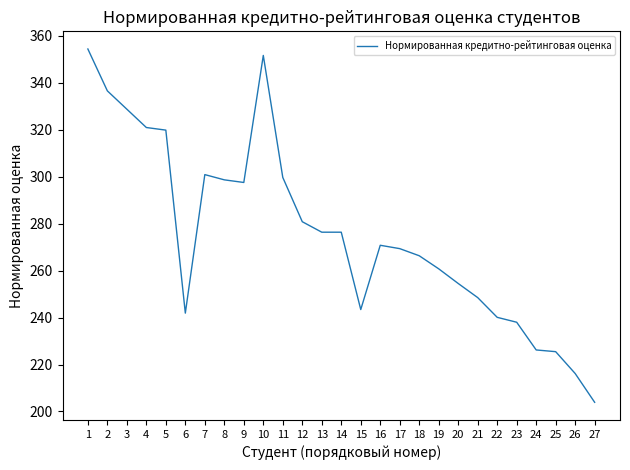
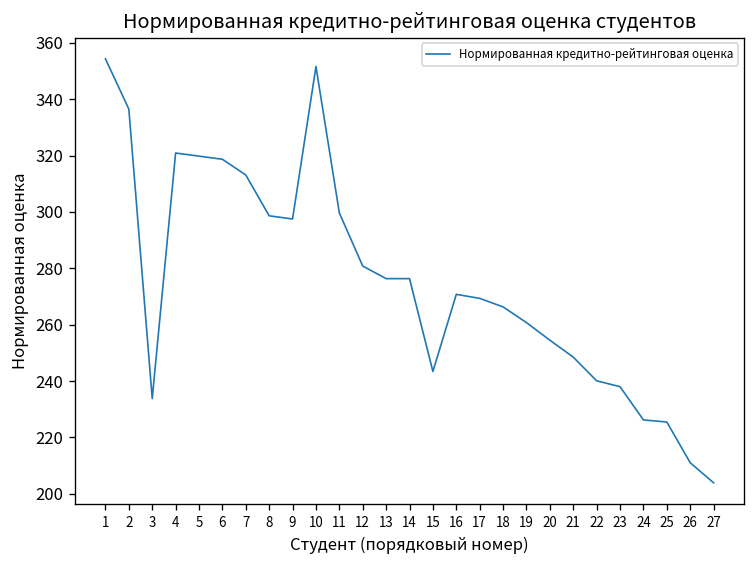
  {
    "1": 354,
    "2": 337,
-   "3": 329,
+   "3": 234,
    "4": 321,
    "5": 320,
-   "6": 242,
-   "7": 301,
+   "6": 319,
+   "7": 313,
    "8": 299,
    "9": 298,
    "10": 352,
    "11": 300,
    "12": 281,
    "13": 276,
    "14": 276,
    "15": 243,
    "16": 271,
    "17": 269,
    "18": 266,
    "19": 261,
    "20": 255,
    "21": 248,
    "22": 240,
    "23": 238,
    "24": 226,
    "25": 225,
-   "26": 216,
+   "26": 211,
    "27": 204
  }
